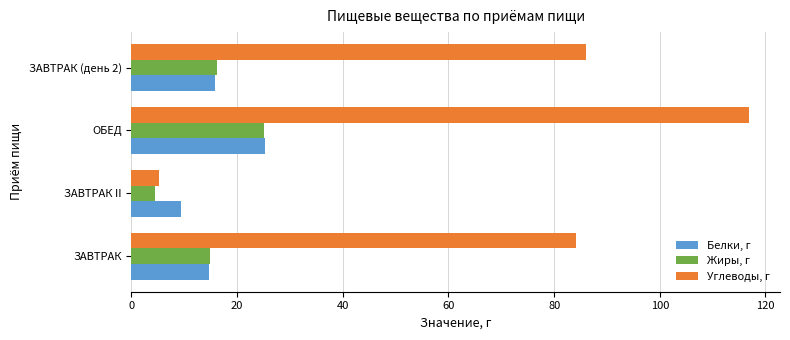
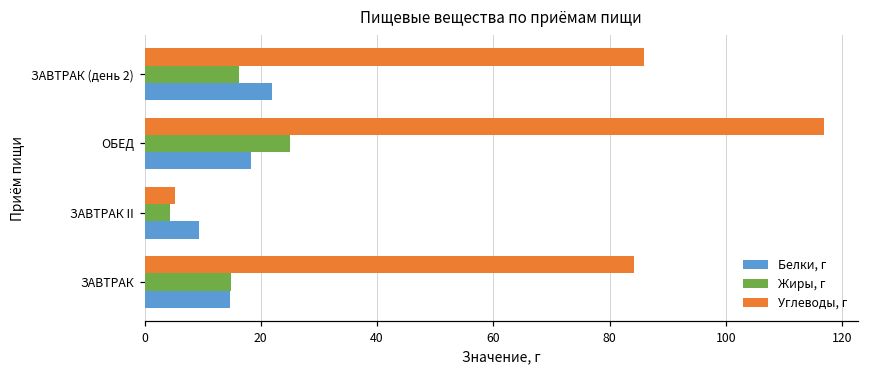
  {
    "Белки, г": {
-     "ЗАВТРАК (день 2)": 16,
-     "ОБЕД": 25,
+     "ЗАВТРАК (день 2)": 22,
+     "ОБЕД": 18,
      "ЗАВТРАК II": 9,
      "ЗАВТРАК": 15
    },
    "Жиры, г": {
      "ЗАВТРАК (день 2)": 16,
      "ОБЕД": 25,
      "ЗАВТРАК II": 4,
      "ЗАВТРАК": 15
    },
    "Углеводы, г": {
      "ЗАВТРАК (день 2)": 86,
      "ОБЕД": 117,
      "ЗАВТРАК II": 5,
      "ЗАВТРАК": 84
    }
  }
